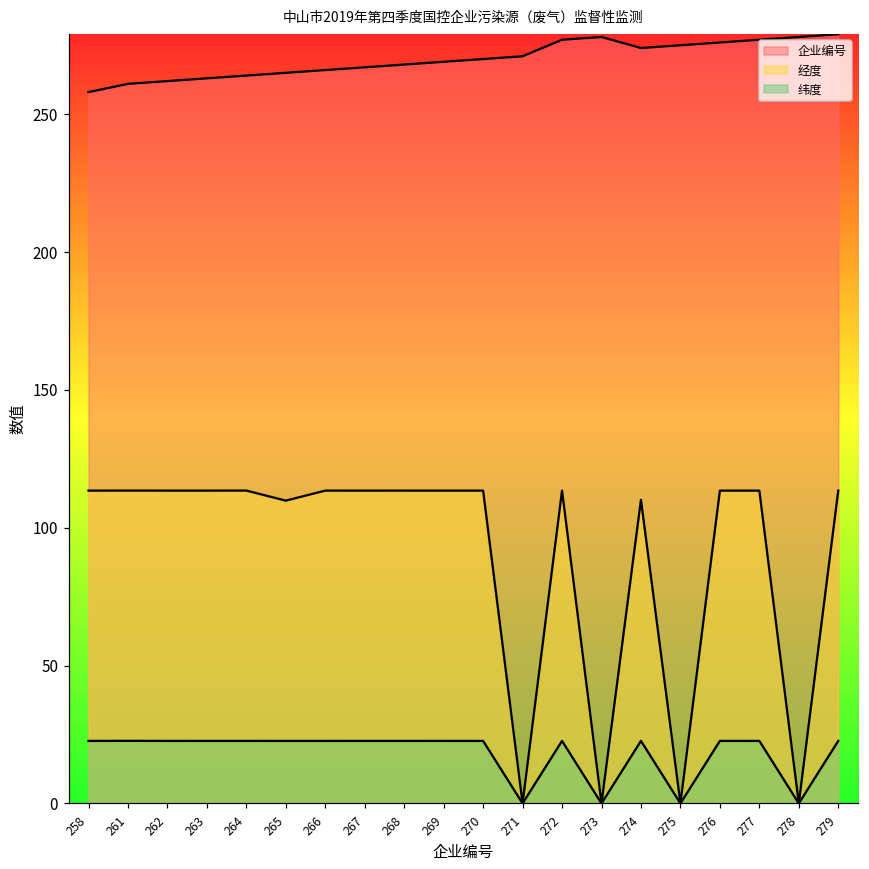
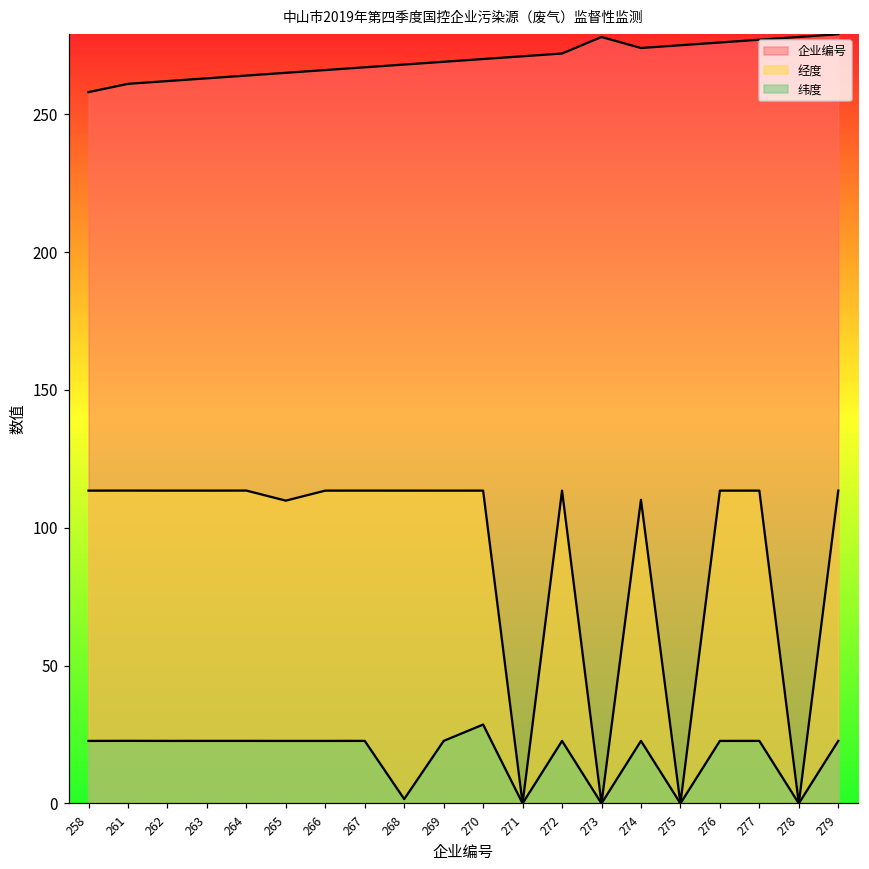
  {
    "企业编号": {
      "258": 258,
      "261": 261,
      "262": 262,
      "263": 263,
      "264": 264,
      "265": 265,
      "266": 266,
      "267": 267,
      "268": 268,
      "269": 269,
      "270": 270,
      "271": 271,
-     "272": 277,
+     "272": 272,
      "273": 278,
      "274": 274,
      "275": 275,
      "276": 276,
      "277": 277,
      "278": 278,
      "279": 279
    },
    "经度": {
      "258": 113,
      "261": 113,
      "262": 113,
      "263": 113,
      "264": 113,
      "265": 110,
      "266": 113,
      "267": 113,
      "268": 113,
      "269": 113,
      "270": 113,
      "272": 113,
      "274": 110,
      "276": 113,
      "277": 113,
      "279": 113
    },
    "纬度": {
      "258": 23,
      "261": 23,
      "262": 23,
      "263": 23,
      "264": 23,
      "265": 23,
      "266": 23,
      "267": 23,
-     "268": 23,
+     "268": 2,
      "269": 23,
-     "270": 23,
+     "270": 29,
      "272": 23,
      "274": 23,
      "276": 23,
      "277": 23,
      "279": 23
    }
  }
